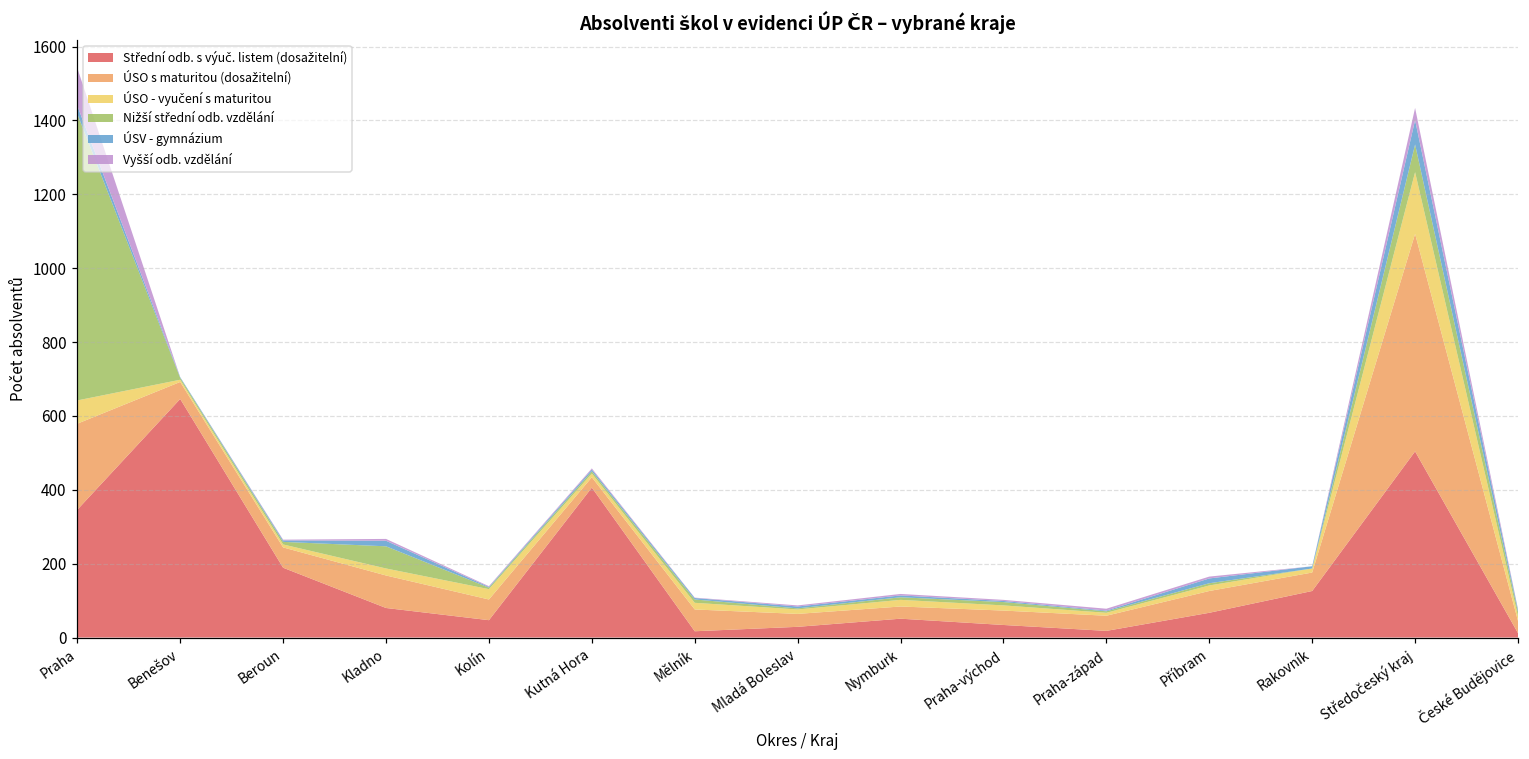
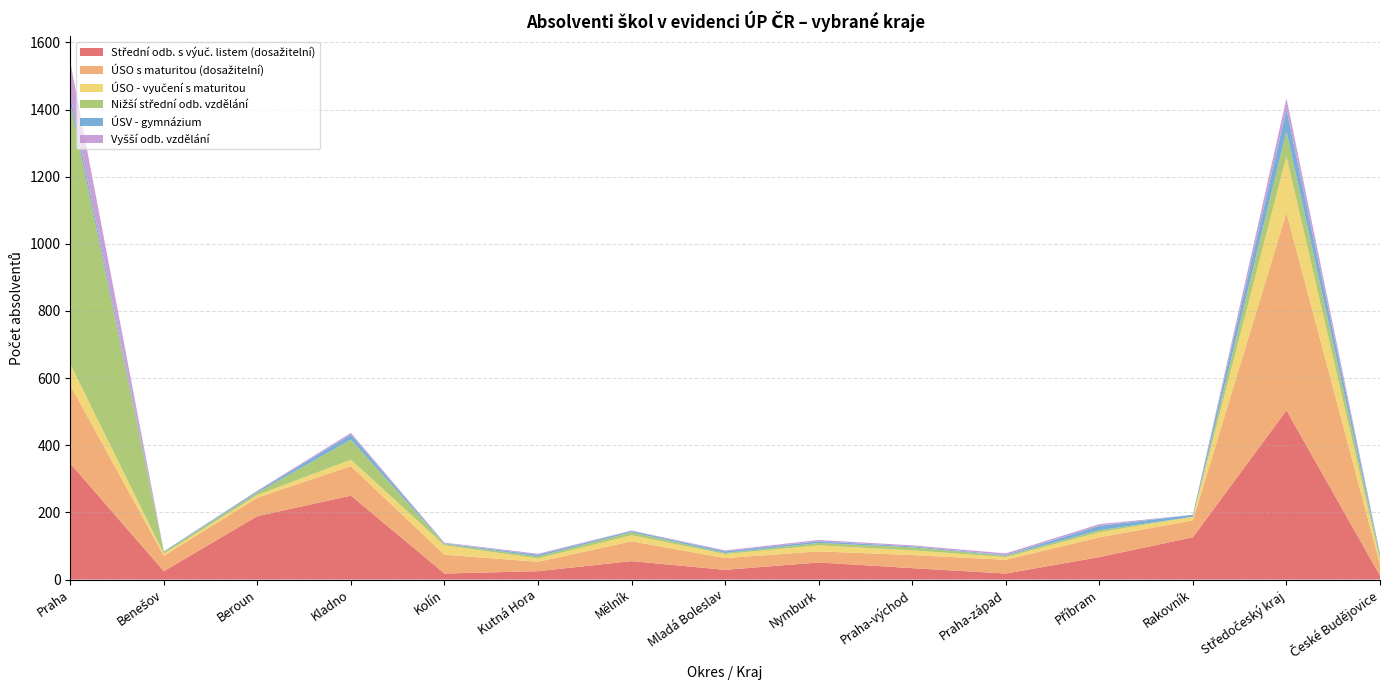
  {
    "Střední odb. s výuč. listem (dosažitelní)": {
      "Praha": 350,
-     "Benešov": 650,
+     "Benešov": 30,
      "Beroun": 190,
-     "Kladno": 80,
-     "Kolín": 50,
-     "Kutná Hora": 410,
-     "Mělník": 20,
+     "Kladno": 250,
+     "Kolín": 20,
+     "Kutná Hora": 30,
+     "Mělník": 60,
      "Mladá Boleslav": 30,
      "Nymburk": 50,
      "Praha-východ": 30,
      "Praha-západ": 20,
      "Příbram": 70,
      "Rakovník": 130,
      "Středočeský kraj": 500,
      "České Budějovice": 10
    },
    "Nižší střední odb. vzdělání": {
      "Praha": 780,
      "Kladno": 60,
      "Středočeský kraj": 80
    },
    "ÚSV - gymnázium": {
      "Praha": 20,
      "Středočeský kraj": 70
    },
    "Vyšší odb. vzdělání": {
      "Praha": 100,
      "Středočeský kraj": 30
    }
  }
